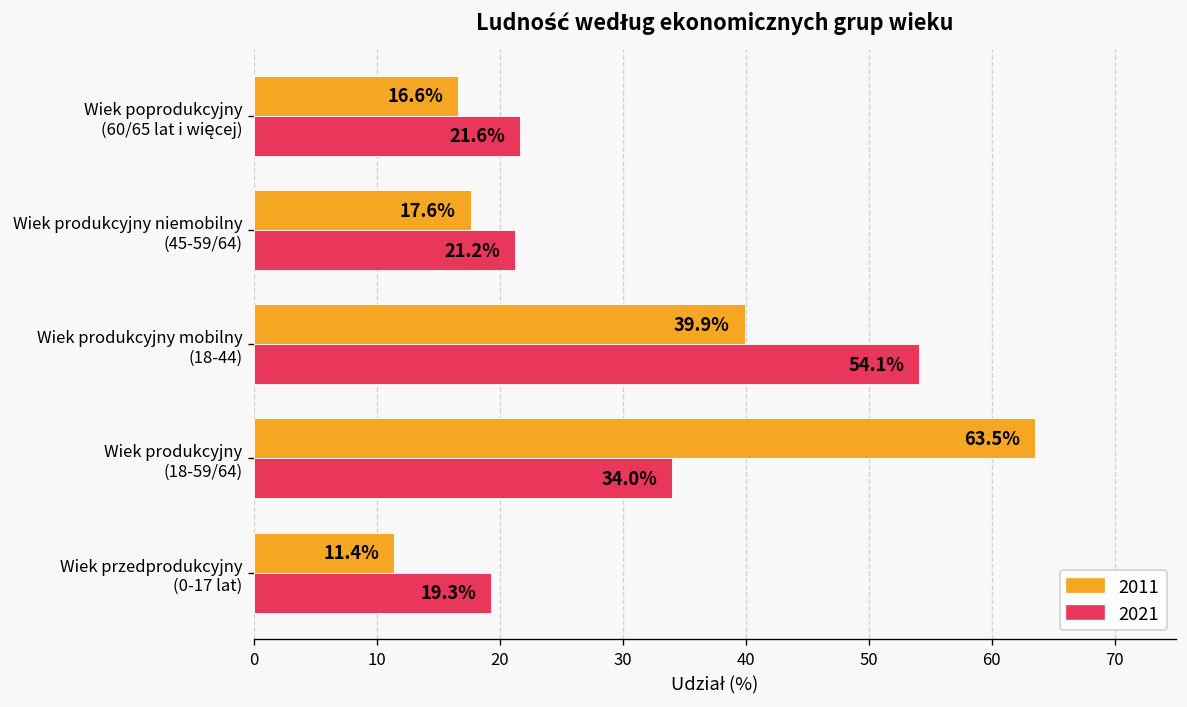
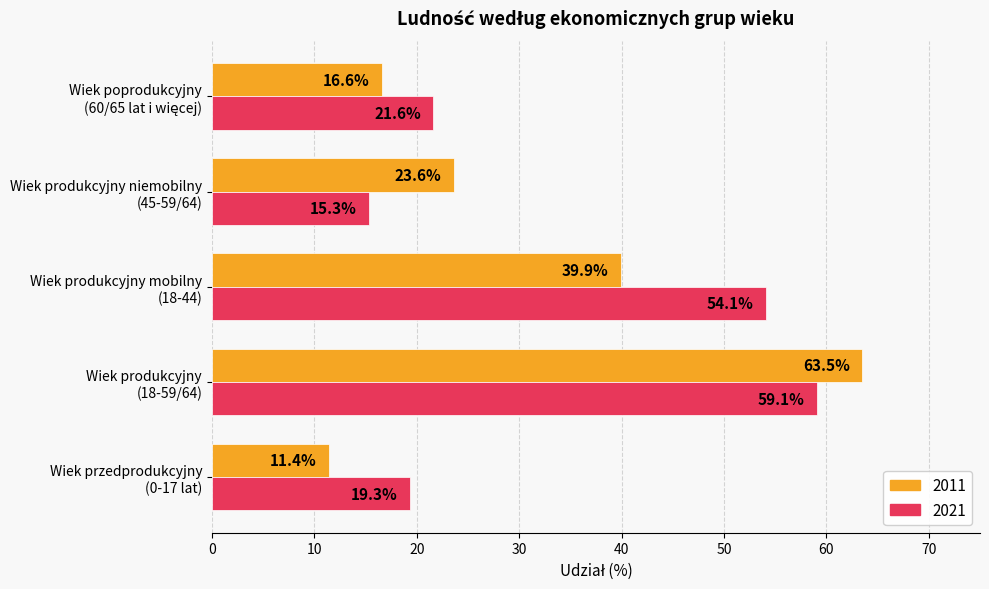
  {
    "2011": {
      "Wiek poprodukcyjny (60/65 lat i więcej)": "16.6%",
-     "Wiek produkcyjny niemobilny (45-59/64)": "17.6%",
+     "Wiek produkcyjny niemobilny (45-59/64)": "23.6%",
      "Wiek produkcyjny mobilny (18-44)": "39.9%",
      "Wiek produkcyjny (18-59/64)": "63.5%",
      "Wiek przedprodukcyjny (0-17 lat)": "11.4%"
    },
    "2021": {
      "Wiek poprodukcyjny (60/65 lat i więcej)": "21.6%",
-     "Wiek produkcyjny niemobilny (45-59/64)": "21.2%",
+     "Wiek produkcyjny niemobilny (45-59/64)": "15.3%",
      "Wiek produkcyjny mobilny (18-44)": "54.1%",
-     "Wiek produkcyjny (18-59/64)": "34.0%",
+     "Wiek produkcyjny (18-59/64)": "59.1%",
      "Wiek przedprodukcyjny (0-17 lat)": "19.3%"
    }
  }
